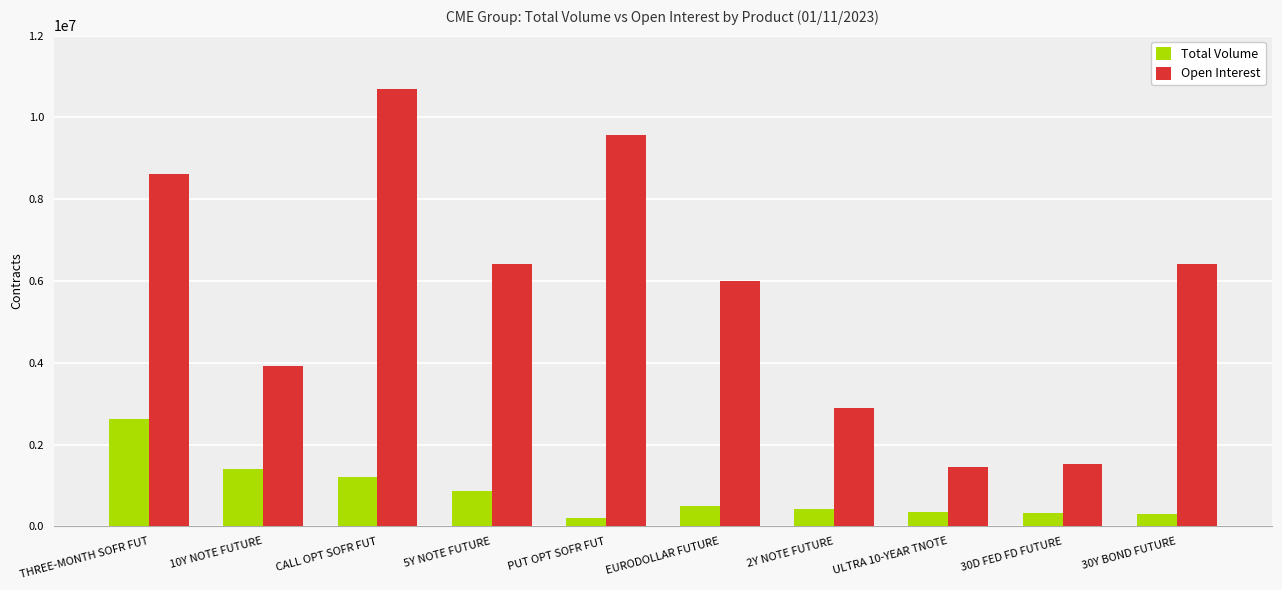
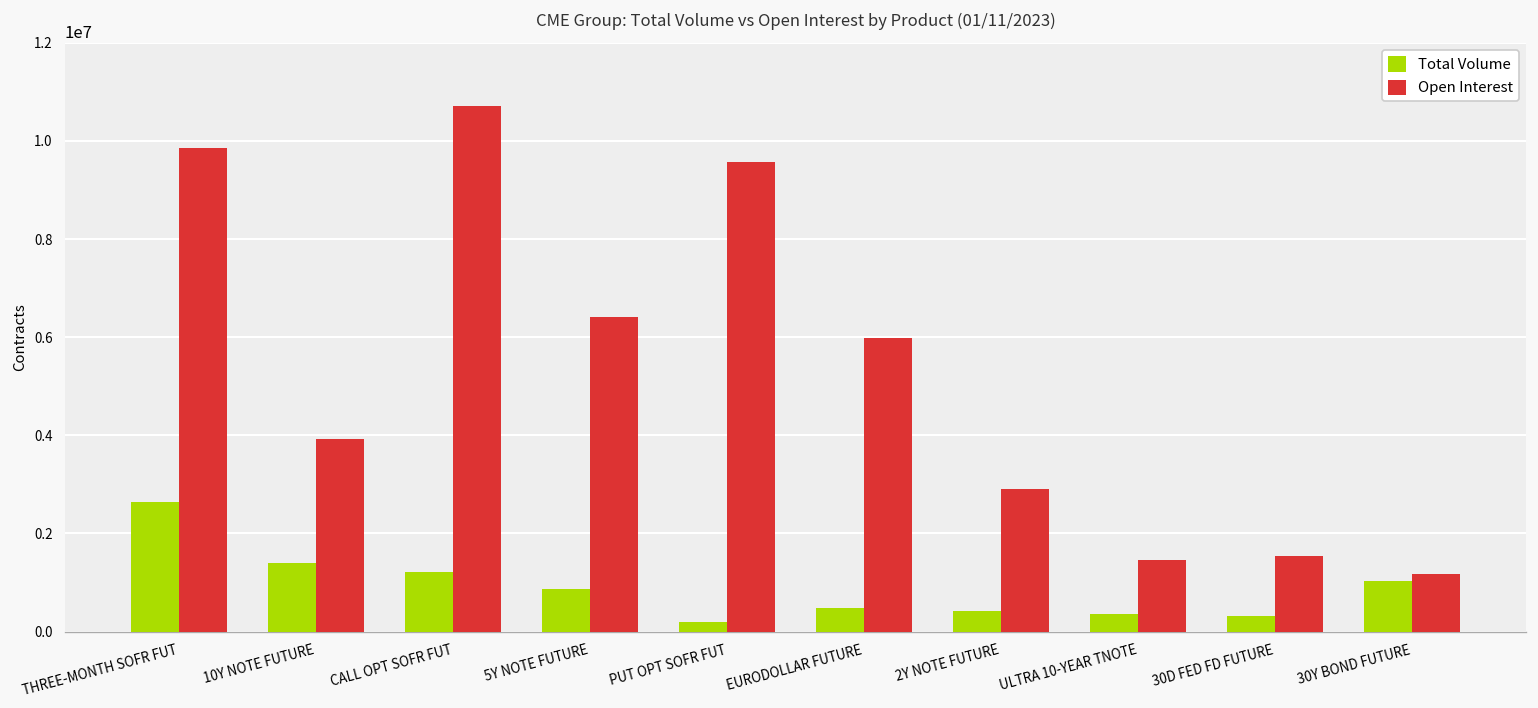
  {
    "Total Volume": {
      "THREE-MONTH SOFR FUT": 2600000,
      "10Y NOTE FUTURE": 1400000,
      "CALL OPT SOFR FUT": 1200000,
      "5Y NOTE FUTURE": 900000,
      "PUT OPT SOFR FUT": 200000,
      "EURODOLLAR FUTURE": 500000,
      "2Y NOTE FUTURE": 400000,
      "ULTRA 10-YEAR TNOTE": 400000,
      "30D FED FD FUTURE": 300000,
-     "30Y BOND FUTURE": 300000
+     "30Y BOND FUTURE": 1000000
    },
    "Open Interest": {
-     "THREE-MONTH SOFR FUT": 8600000,
+     "THREE-MONTH SOFR FUT": 9900000,
      "10Y NOTE FUTURE": 3900000,
      "CALL OPT SOFR FUT": 10700000,
      "5Y NOTE FUTURE": 6400000,
      "PUT OPT SOFR FUT": 9600000,
      "EURODOLLAR FUTURE": 6000000,
      "2Y NOTE FUTURE": 2900000,
      "ULTRA 10-YEAR TNOTE": 1500000,
      "30D FED FD FUTURE": 1500000,
-     "30Y BOND FUTURE": 6400000
+     "30Y BOND FUTURE": 1200000
    }
  }
